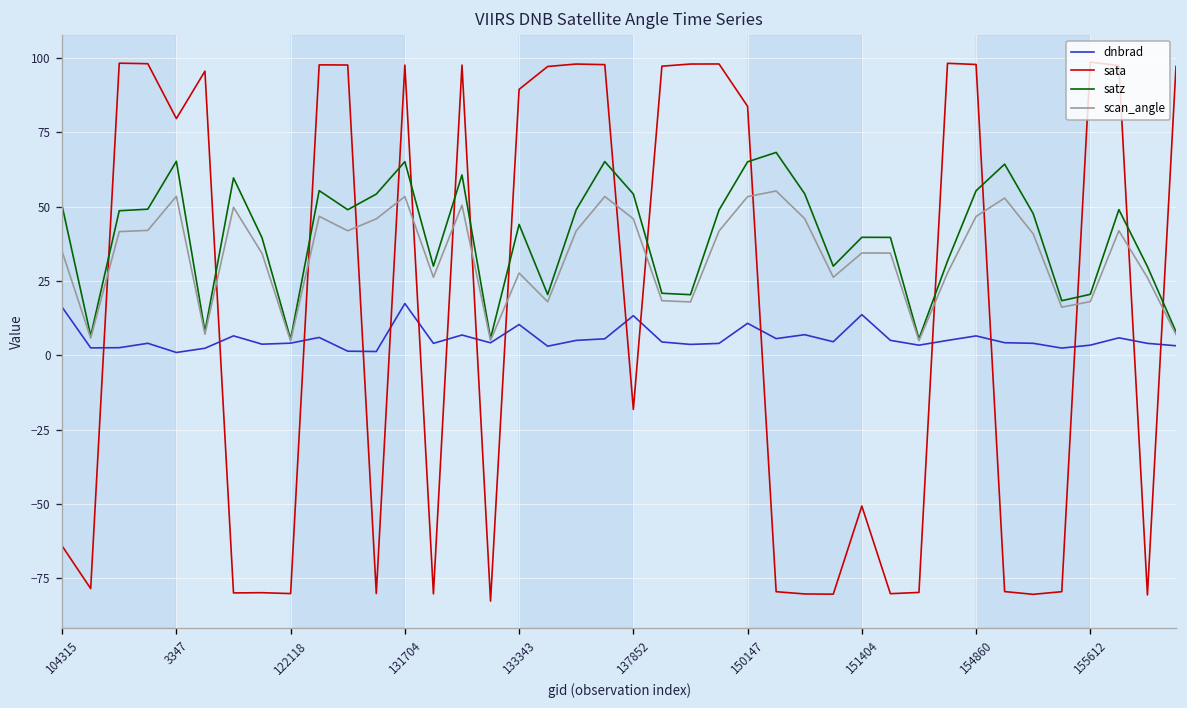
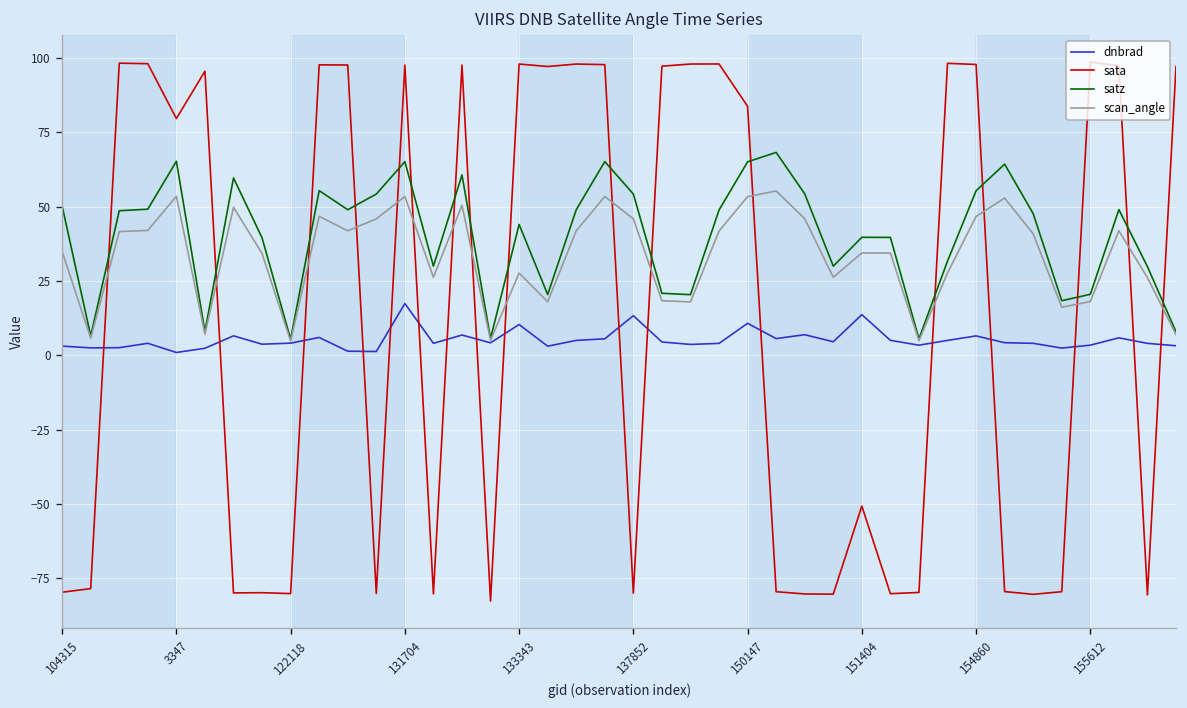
  {
    "dnbrad": {
-     "104315": 16,
+     "104315": 3,
      "3347": 1,
      "131704": 17,
      "133343": 10,
      "137852": 13,
      "150147": 11,
      "151404": 14,
      "154860": 7,
      "155612": 3
    },
    "sata": {
-     "104315": -64,
+     "104315": -80,
      "3347": 80,
      "122118": -80,
      "131704": 98,
-     "133343": 89,
-     "137852": -18,
+     "133343": 98,
+     "137852": -80,
      "150147": 84,
      "151404": -51,
      "154860": 98
    },
    "satz": {
      "104315": 50,
      "3347": 65,
      "131704": 65,
      "133343": 44,
      "137852": 54,
      "150147": 65,
      "151404": 40,
      "154860": 55,
      "155612": 21
    },
    "scan_angle": {
      "104315": 35,
      "3347": 53,
      "131704": 53,
      "133343": 28,
      "137852": 46,
      "150147": 53,
      "151404": 34,
      "154860": 47,
      "155612": 18
    }
  }
